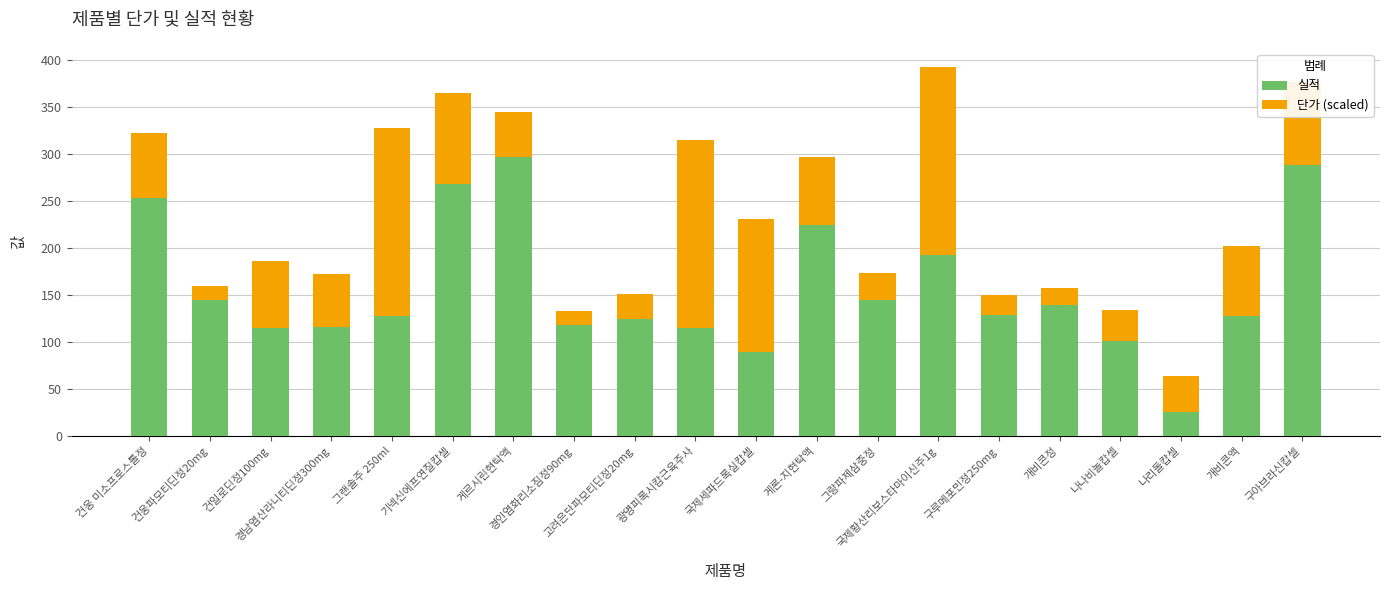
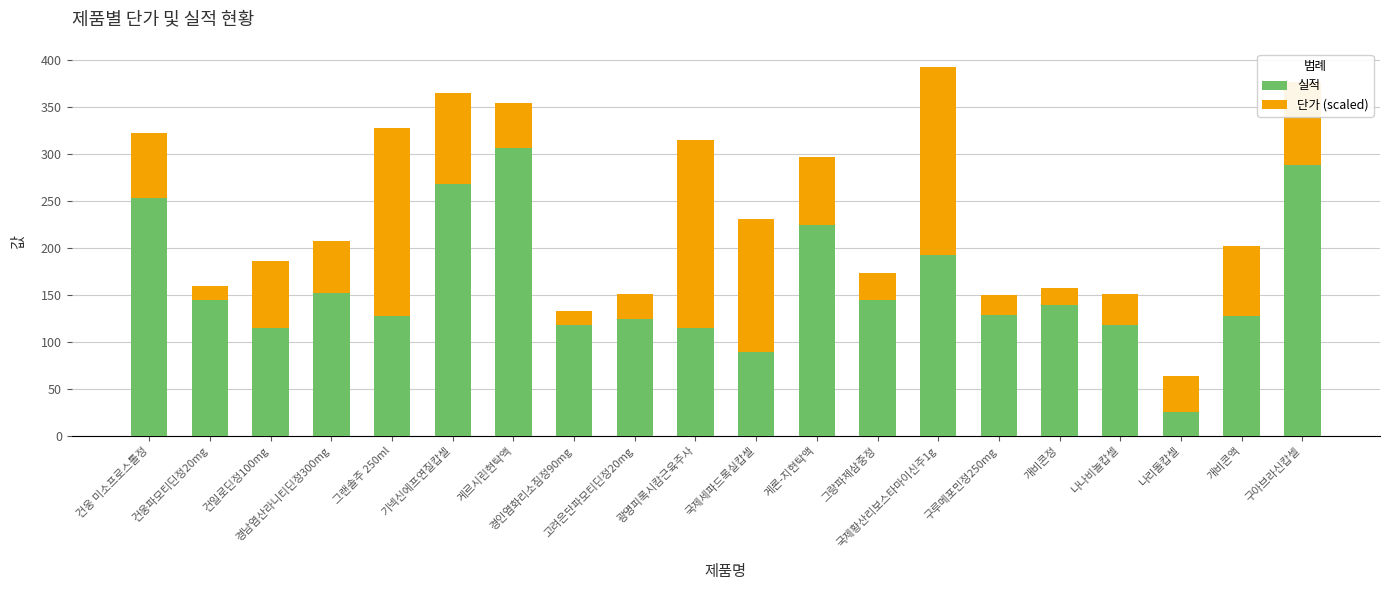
  {
    "실적": {
      "건웅 미소프로스톨정": 250,
      "건웅파모티딘정20mg": 140,
      "건일로딘정100mg": 120,
-     "경남염산라니티딘정300mg": 120,
+     "경남염산라니티딘정300mg": 150,
      "그랜솔주 250ml": 130,
      "기넥신에프연질캅셀": 270,
-     "게르시린현탁액": 300,
+     "게르시린현탁액": 310,
      "경인염화리소짐정90mg": 120,
      "고려은단파모티딘정20mg": 120,
      "광명피록시캄근육주사": 120,
      "국제세파드록실캅셀": 90,
      "게론-지현탁액": 220,
      "그랑파제삼중정": 140,
      "국제황산리보스타마이신주1g": 190,
      "구루메포민정250mg": 130,
      "개비콘정": 140,
-     "나나비놀캅셀": 100,
+     "나나비놀캅셀": 120,
      "나리돌캅셀": 30,
      "개비콘액": 130,
      "구아브라신캅셀": 290
    },
    "단가 (scaled)": {
      "건웅 미소프로스톨정": 70,
      "건웅파모티딘정20mg": 20,
      "건일로딘정100mg": 70,
      "경남염산라니티딘정300mg": 60,
      "그랜솔주 250ml": 200,
      "기넥신에프연질캅셀": 100,
      "게르시린현탁액": 50,
      "경인염화리소짐정90mg": 10,
      "고려은단파모티딘정20mg": 30,
      "광명피록시캄근육주사": 200,
      "국제세파드록실캅셀": 140,
      "게론-지현탁액": 70,
      "그랑파제삼중정": 30,
      "국제황산리보스타마이신주1g": 200,
      "구루메포민정250mg": 20,
      "개비콘정": 20,
      "나나비놀캅셀": 30,
      "나리돌캅셀": 40,
      "개비콘액": 80
    }
  }
